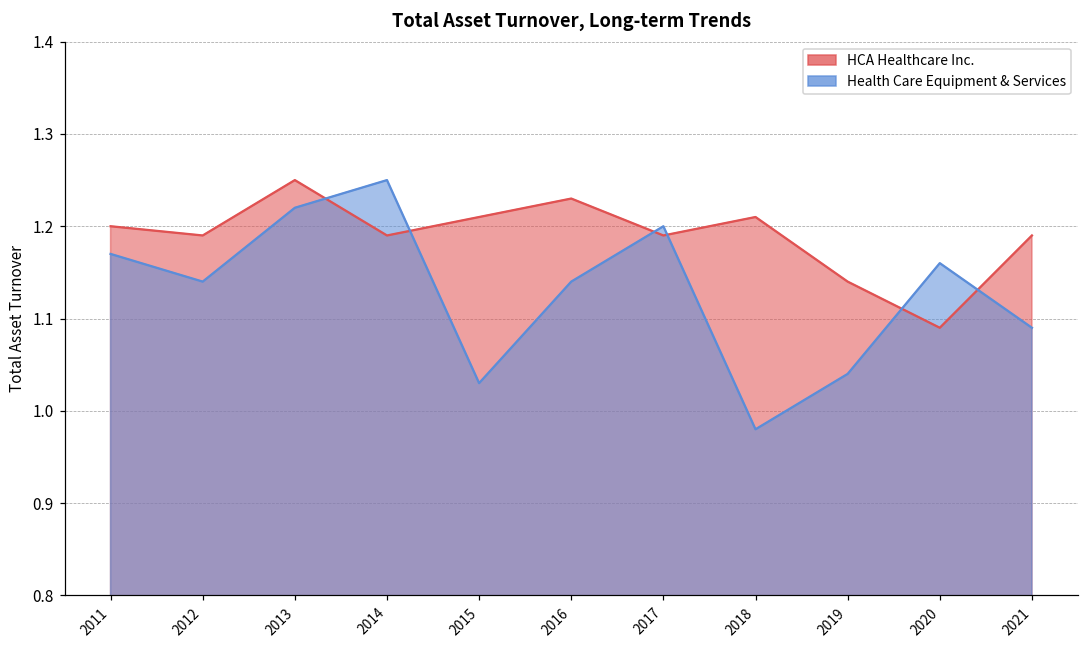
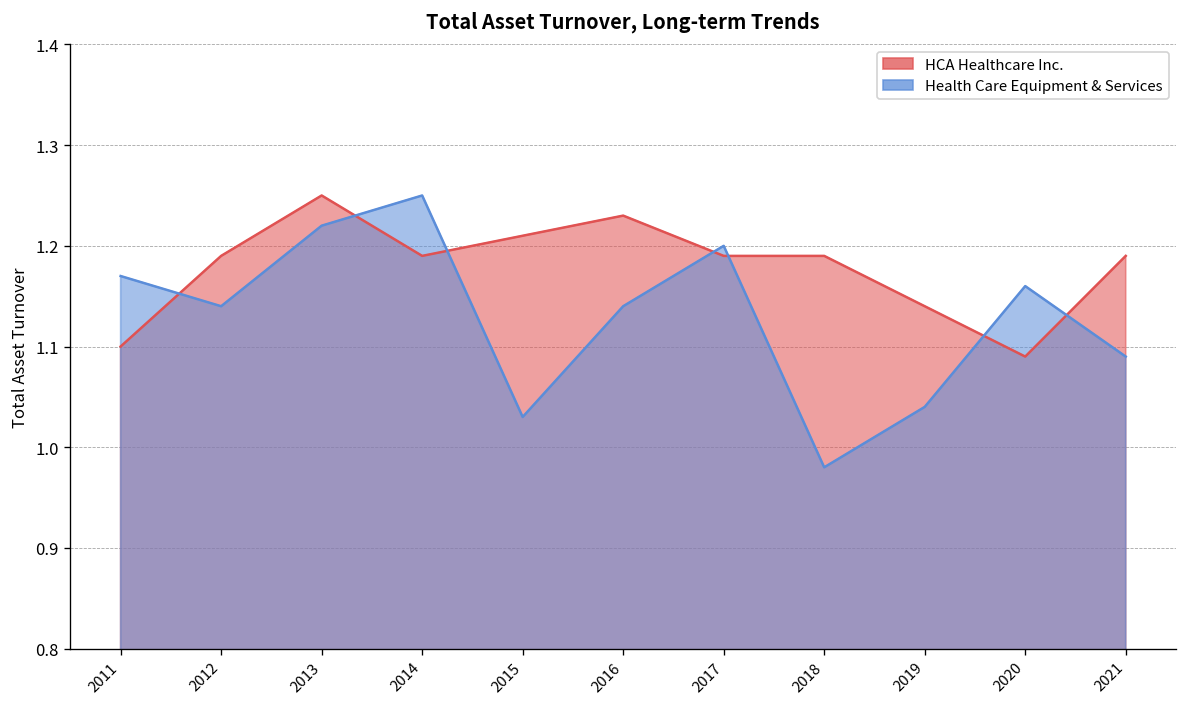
  {
    "HCA Healthcare Inc.": {
-     "2011": 1.2,
+     "2011": 1.1,
      "2012": 1.19,
      "2013": 1.25,
      "2014": 1.19,
      "2015": 1.21,
      "2016": 1.23,
      "2017": 1.19,
-     "2018": 1.21,
+     "2018": 1.19,
      "2019": 1.14,
      "2020": 1.09,
      "2021": 1.19
    },
    "Health Care Equipment & Services": {
      "2011": 1.17,
      "2012": 1.14,
      "2013": 1.22,
      "2014": 1.25,
      "2015": 1.03,
      "2016": 1.14,
      "2017": 1.20,
      "2018": 0.98,
      "2019": 1.04,
      "2020": 1.16,
      "2021": 1.09
    }
  }
